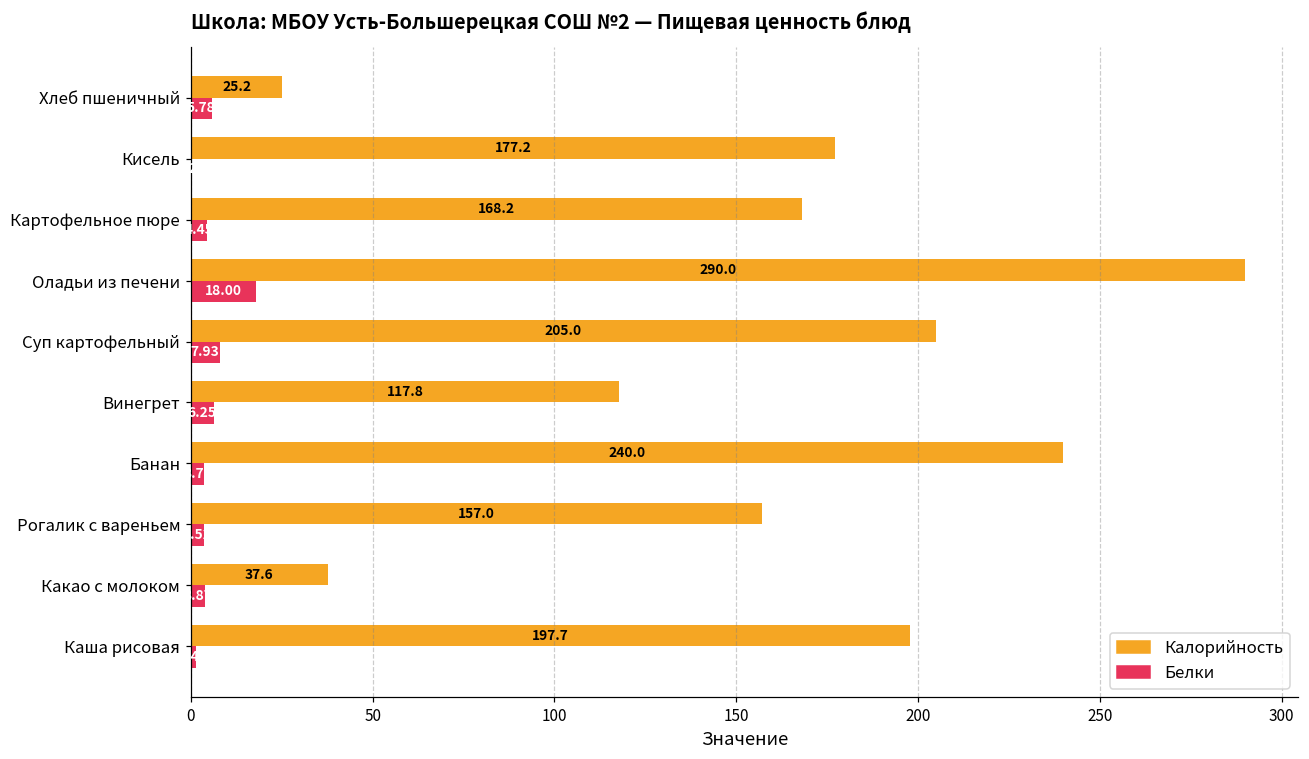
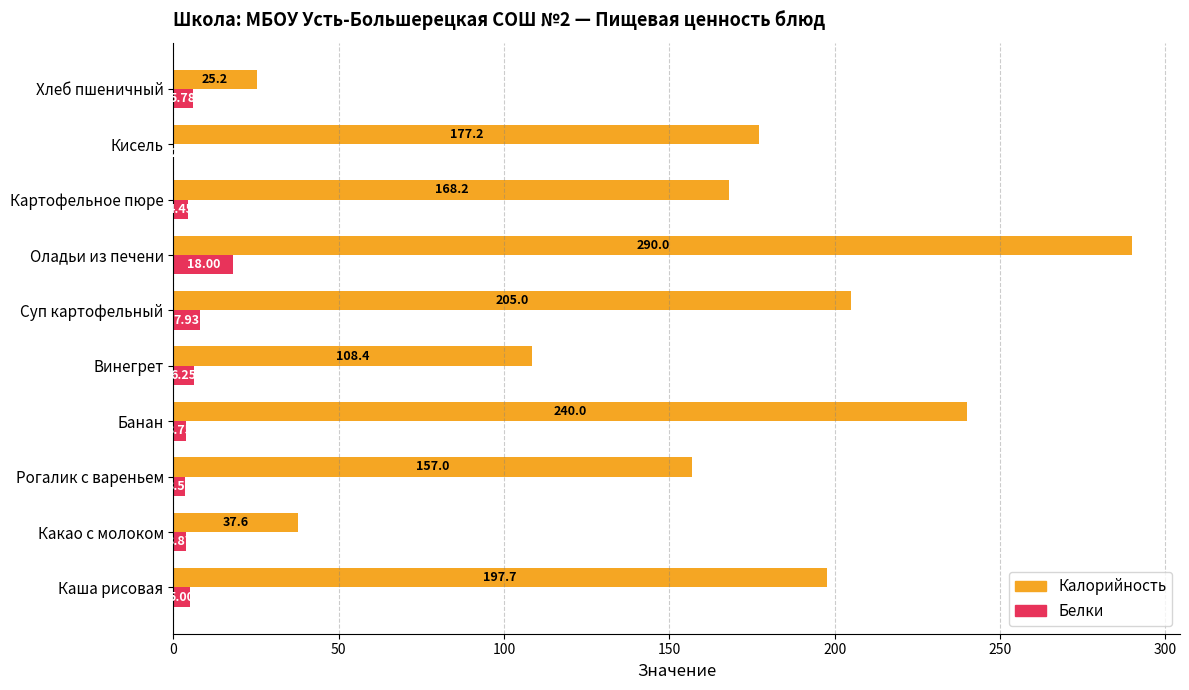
  {
    "Калорийность": {
      "Хлеб пшеничный": 25.2,
      "Кисель": 177.2,
      "Картофельное пюре": 168.2,
      "Оладьи из печени": 290.0,
      "Суп картофельный": 205.0,
-     "Винегрет": 117.8,
+     "Винегрет": 108.4,
      "Банан": 240.0,
      "Рогалик с вареньем": 157.0,
      "Какао с молоком": 37.6,
      "Каша рисовая": 197.7
    },
    "Белки": {
      "Банан": 4,
      "Рогалик с вареньем": 4,
      "Какао с молоком": 4,
-     "Каша рисовая": 1
+     "Каша рисовая": 5
    }
  }
